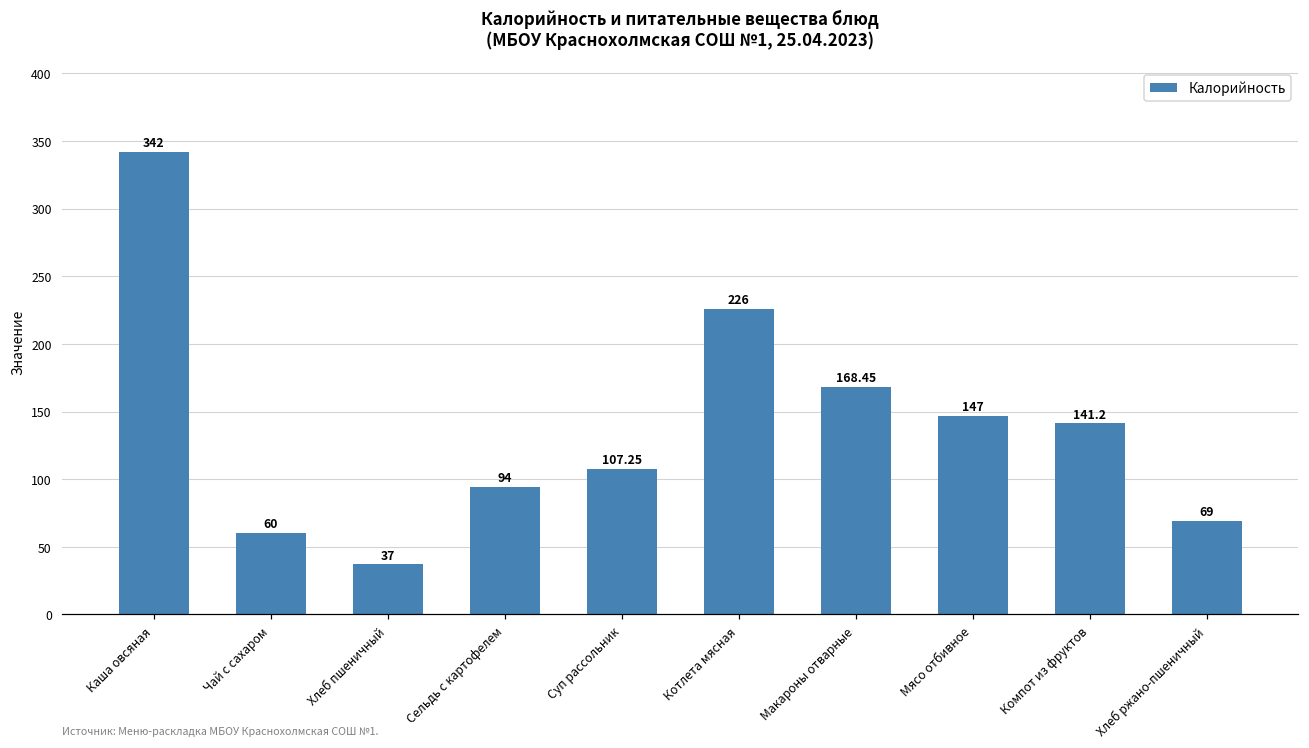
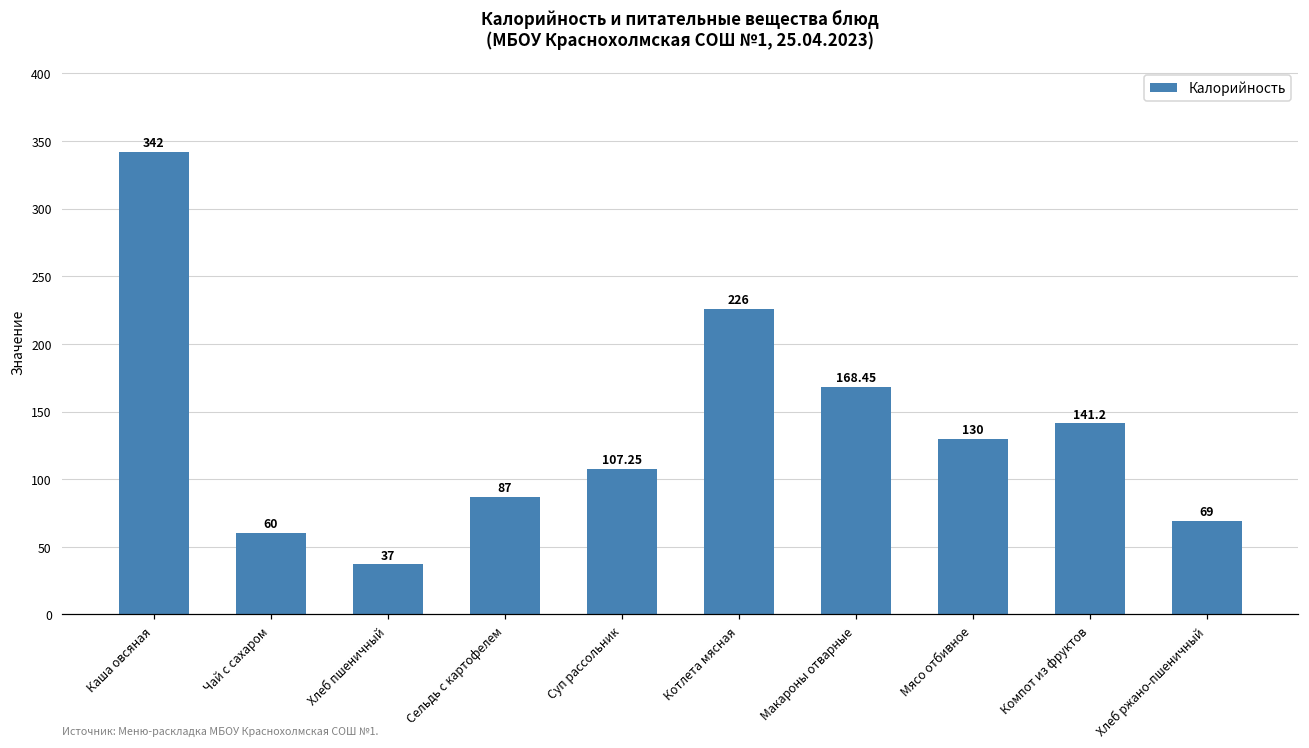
  {
    "Каша овсяная": 342,
    "Чай с сахаром": 60,
    "Хлеб пшеничный": 37,
-   "Сельдь с картофелем": 94,
+   "Сельдь с картофелем": 87,
    "Суп рассольник": 107.25,
    "Котлета мясная": 226,
    "Макароны отварные": 168.45,
-   "Мясо отбивное": 147,
+   "Мясо отбивное": 130,
    "Компот из фруктов": 141.2,
    "Хлеб ржано-пшеничный": 69
  }
